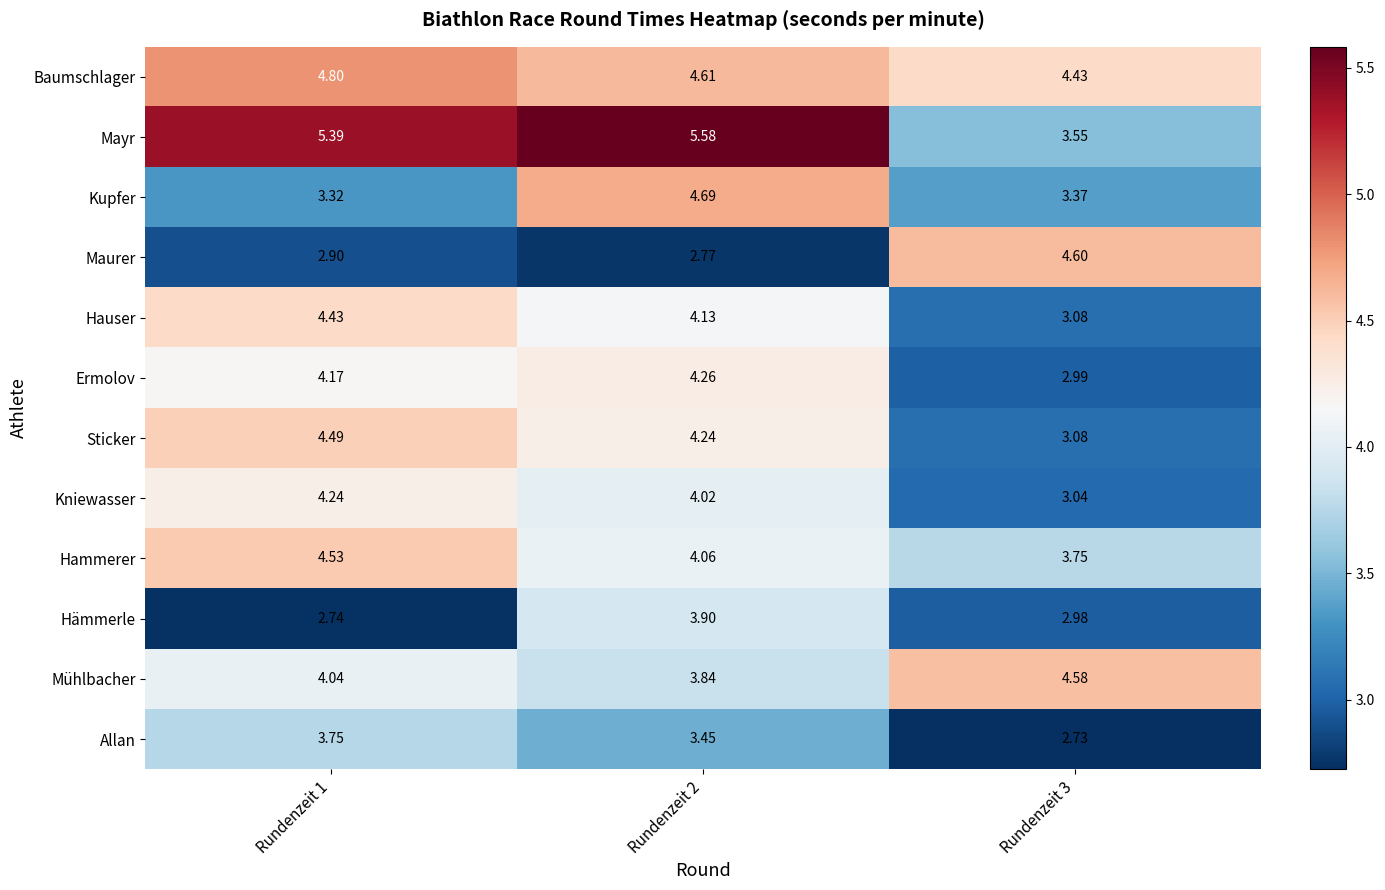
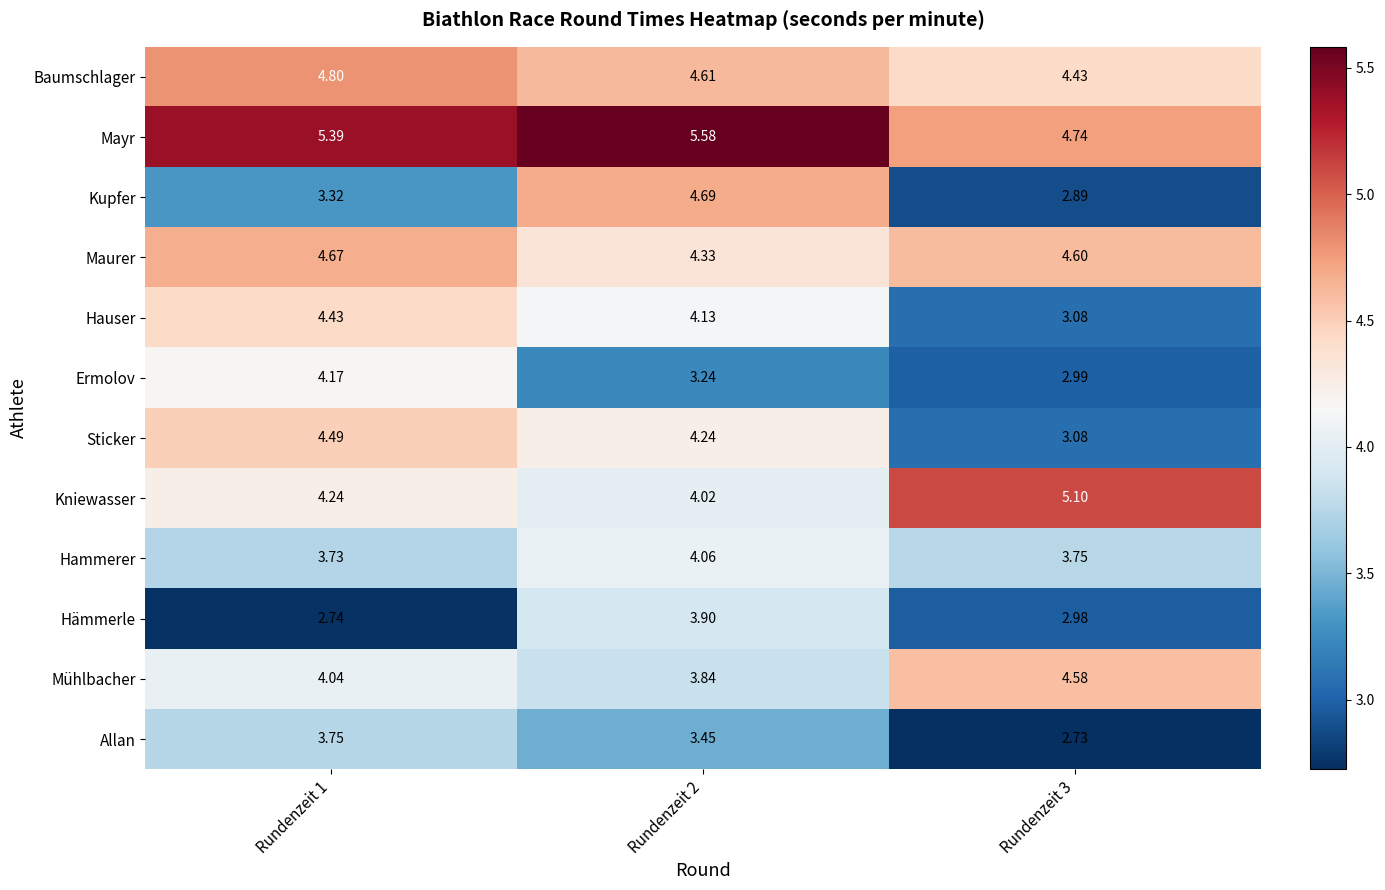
  {
    "Baumschlager": {
      "Rundenzeit 1": 4.80,
      "Rundenzeit 2": 4.61,
      "Rundenzeit 3": 4.43
    },
    "Mayr": {
      "Rundenzeit 1": 5.39,
      "Rundenzeit 2": 5.58,
-     "Rundenzeit 3": 3.55
+     "Rundenzeit 3": 4.74
    },
    "Kupfer": {
      "Rundenzeit 1": 3.32,
      "Rundenzeit 2": 4.69,
-     "Rundenzeit 3": 3.37
+     "Rundenzeit 3": 2.89
    },
    "Maurer": {
-     "Rundenzeit 1": 2.90,
-     "Rundenzeit 2": 2.77,
+     "Rundenzeit 1": 4.67,
+     "Rundenzeit 2": 4.33,
      "Rundenzeit 3": 4.60
    },
    "Hauser": {
      "Rundenzeit 1": 4.43,
      "Rundenzeit 2": 4.13,
      "Rundenzeit 3": 3.08
    },
    "Ermolov": {
      "Rundenzeit 1": 4.17,
-     "Rundenzeit 2": 4.26,
+     "Rundenzeit 2": 3.24,
      "Rundenzeit 3": 2.99
    },
    "Sticker": {
      "Rundenzeit 1": 4.49,
      "Rundenzeit 2": 4.24,
      "Rundenzeit 3": 3.08
    },
    "Kniewasser": {
      "Rundenzeit 1": 4.24,
      "Rundenzeit 2": 4.02,
-     "Rundenzeit 3": 3.04
+     "Rundenzeit 3": 5.10
    },
    "Hammerer": {
-     "Rundenzeit 1": 4.53,
+     "Rundenzeit 1": 3.73,
      "Rundenzeit 2": 4.06,
      "Rundenzeit 3": 3.75
    },
    "Hämmerle": {
      "Rundenzeit 1": 2.74,
      "Rundenzeit 2": 3.90,
      "Rundenzeit 3": 2.98
    },
    "Mühlbacher": {
      "Rundenzeit 1": 4.04,
      "Rundenzeit 2": 3.84,
      "Rundenzeit 3": 4.58
    },
    "Allan": {
      "Rundenzeit 1": 3.75,
      "Rundenzeit 2": 3.45,
      "Rundenzeit 3": 2.73
    }
  }
